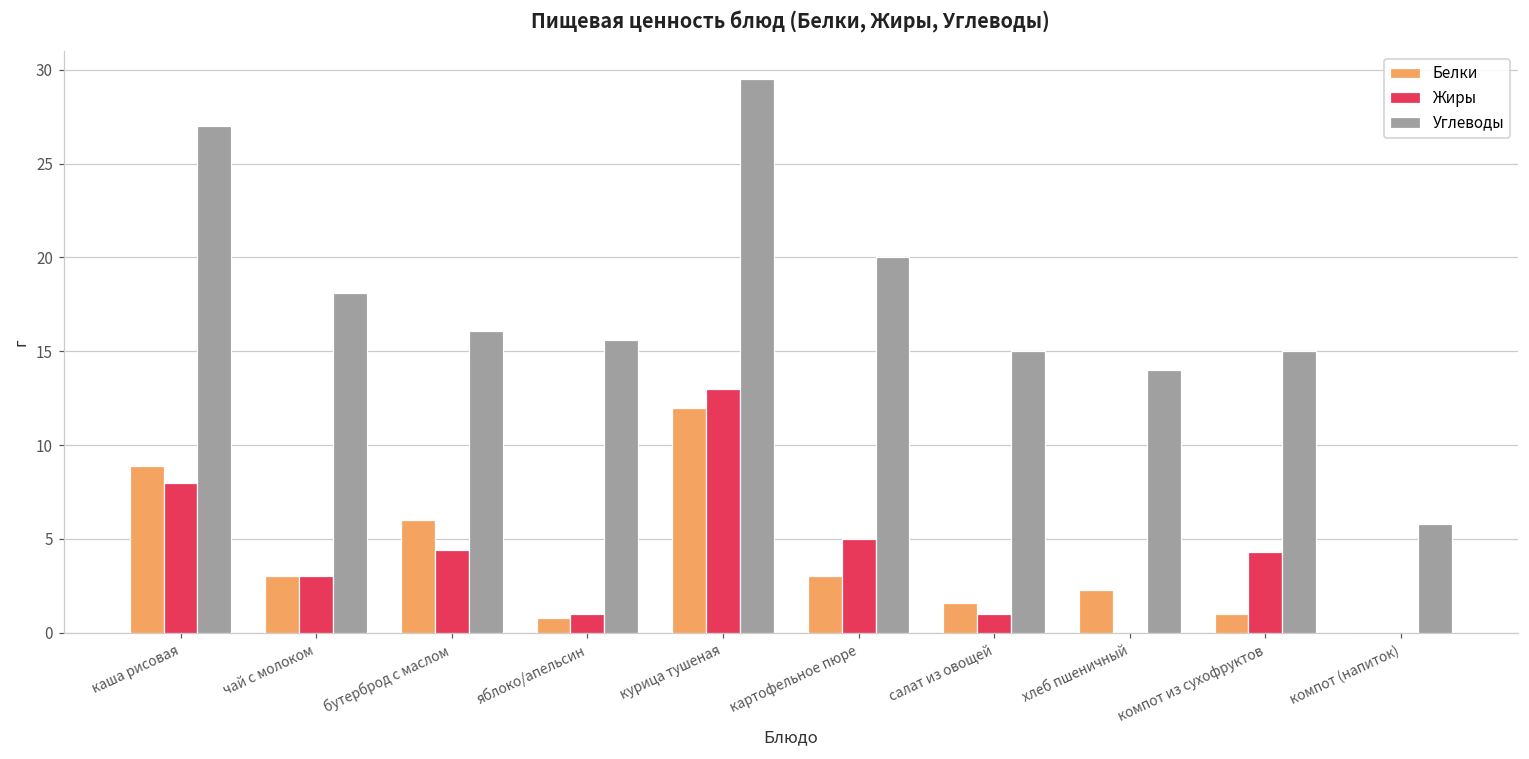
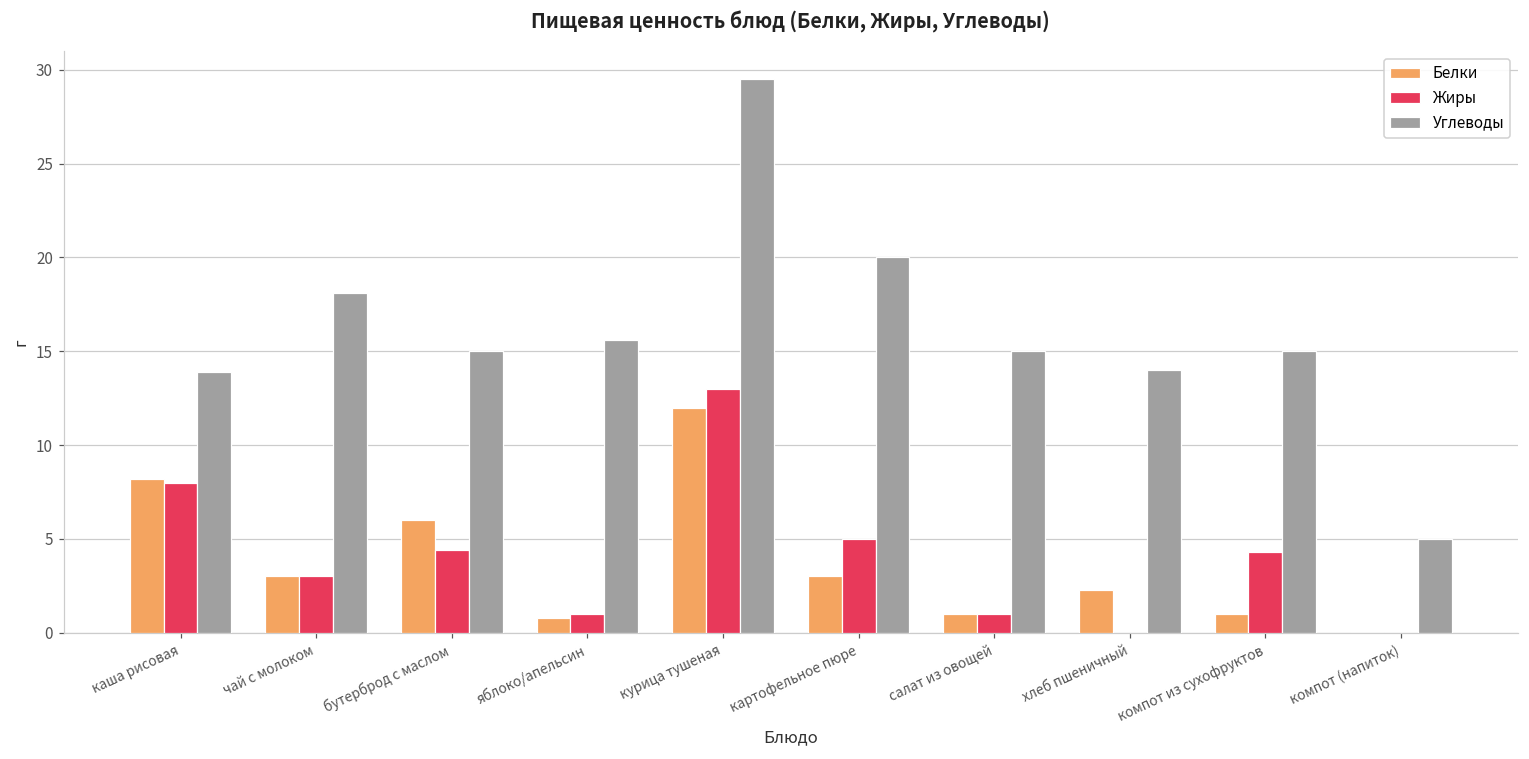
  {
    "Белки": {
-     "каша рисовая": 8.9,
+     "каша рисовая": 8.2,
      "чай с молоком": 3.0,
      "бутерброд с маслом": 6.0,
      "яблоко/апельсин": 0.8,
      "курица тушеная": 12.0,
      "картофельное пюре": 3.0,
-     "салат из овощей": 1.6,
+     "салат из овощей": 1.0,
      "хлеб пшеничный": 2.3,
      "компот из сухофруктов": 1.0,
      "компот (напиток)": 0.0
    },
    "Жиры": {
      "каша рисовая": 8.0,
      "чай с молоком": 3.0,
      "бутерброд с маслом": 4.4,
      "яблоко/апельсин": 1.0,
      "курица тушеная": 13.0,
      "картофельное пюре": 5.0,
      "салат из овощей": 1.0,
      "хлеб пшеничный": 0.0,
      "компот из сухофруктов": 4.3,
      "компот (напиток)": 0.0
    },
    "Углеводы": {
-     "каша рисовая": 27.0,
+     "каша рисовая": 13.9,
      "чай с молоком": 18.1,
-     "бутерброд с маслом": 16.1,
+     "бутерброд с маслом": 15.0,
      "яблоко/апельсин": 15.6,
      "курица тушеная": 29.5,
      "картофельное пюре": 20.0,
      "салат из овощей": 15.0,
      "хлеб пшеничный": 14.0,
      "компот из сухофруктов": 15.0,
-     "компот (напиток)": 5.8
+     "компот (напиток)": 5.0
    }
  }
